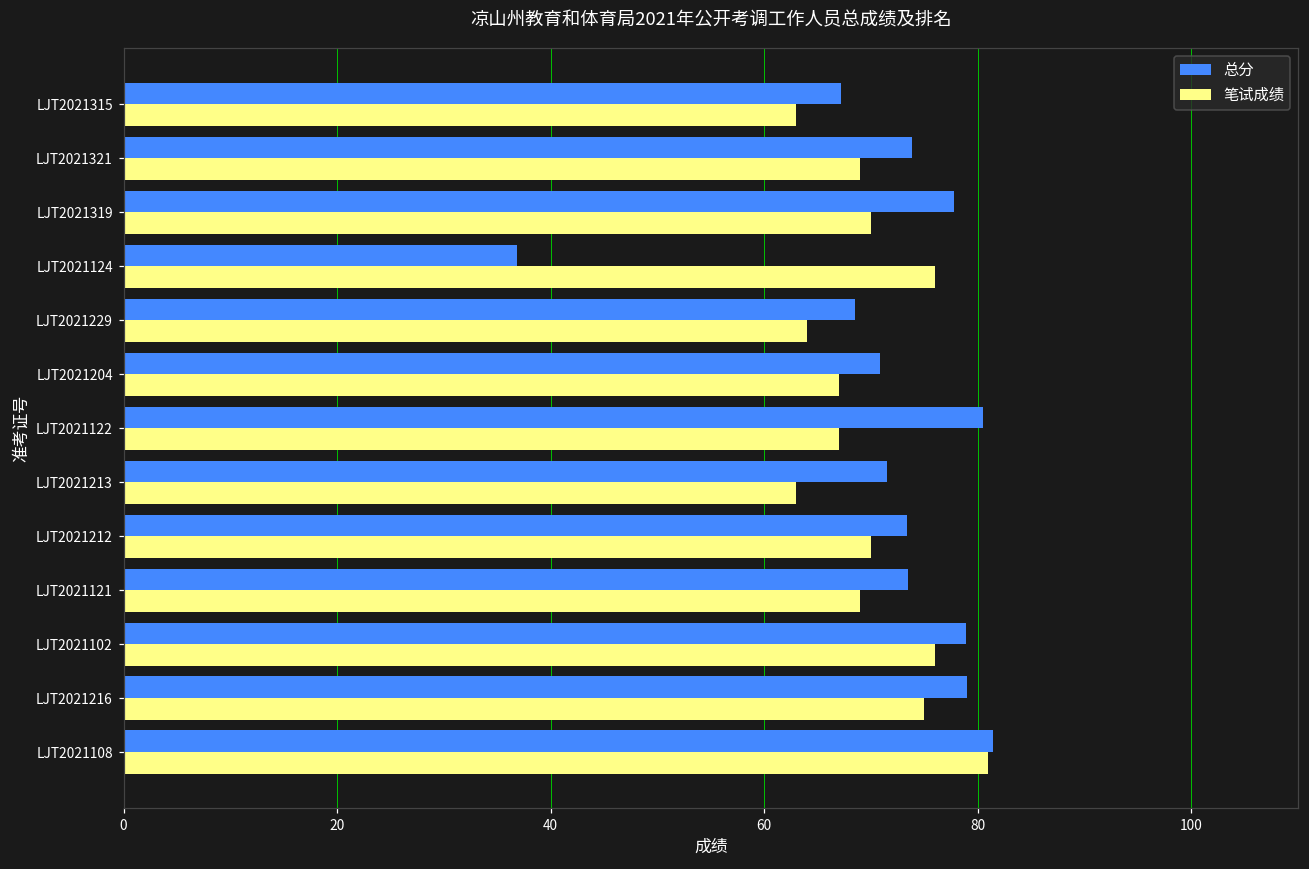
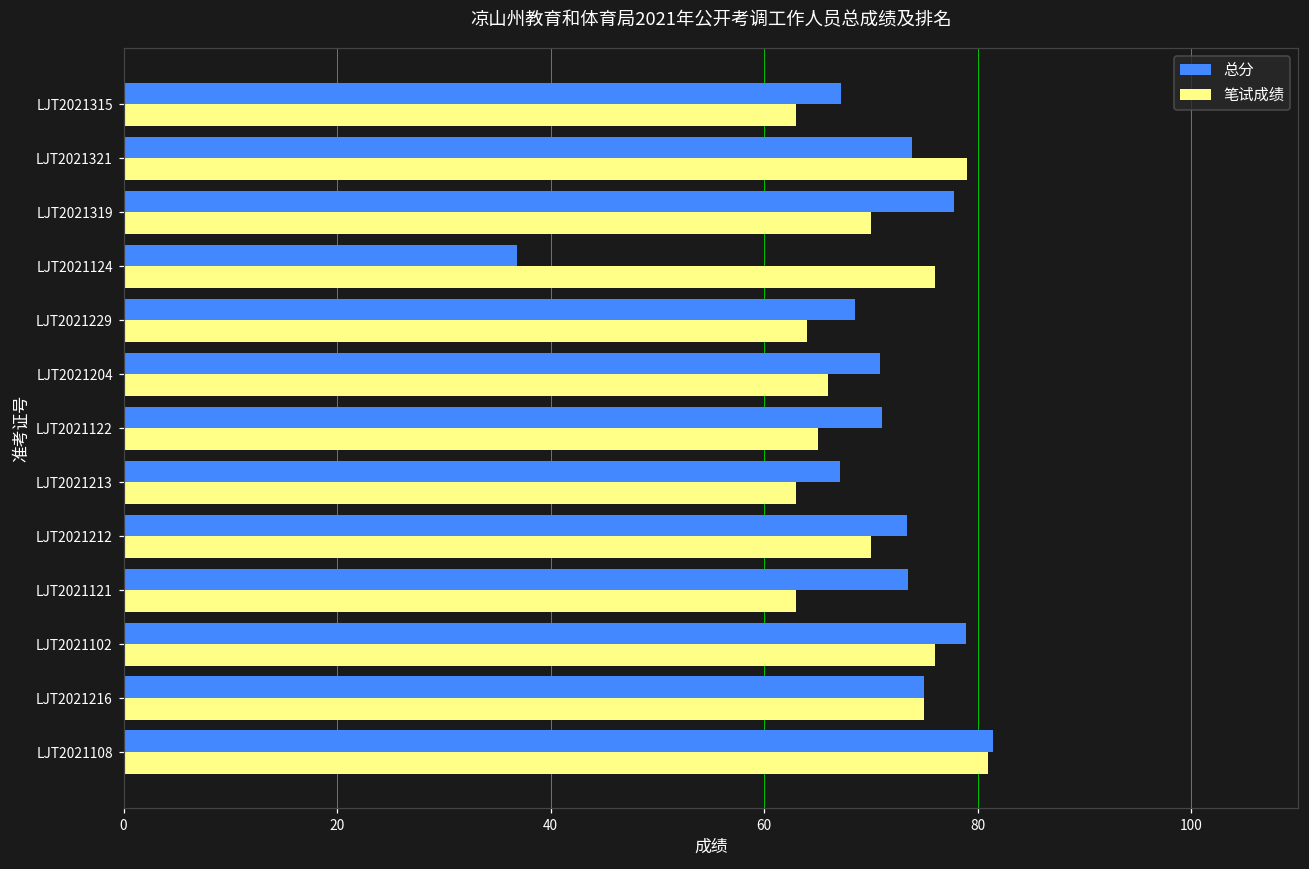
  {
    "总分": {
      "LJT2021315": 67,
      "LJT2021321": 74,
      "LJT2021319": 78,
      "LJT2021124": 37,
      "LJT2021229": 69,
      "LJT2021204": 71,
-     "LJT2021122": 80,
-     "LJT2021213": 71,
+     "LJT2021122": 71,
+     "LJT2021213": 67,
      "LJT2021212": 73,
      "LJT2021121": 73,
      "LJT2021102": 79,
-     "LJT2021216": 79,
+     "LJT2021216": 75,
      "LJT2021108": 81
    },
    "笔试成绩": {
      "LJT2021315": 63,
-     "LJT2021321": 69,
+     "LJT2021321": 79,
      "LJT2021319": 70,
      "LJT2021124": 76,
      "LJT2021229": 64,
-     "LJT2021204": 67,
-     "LJT2021122": 67,
+     "LJT2021204": 66,
+     "LJT2021122": 65,
      "LJT2021213": 63,
      "LJT2021212": 70,
-     "LJT2021121": 69,
+     "LJT2021121": 63,
      "LJT2021102": 76,
      "LJT2021216": 75,
      "LJT2021108": 81
    }
  }
